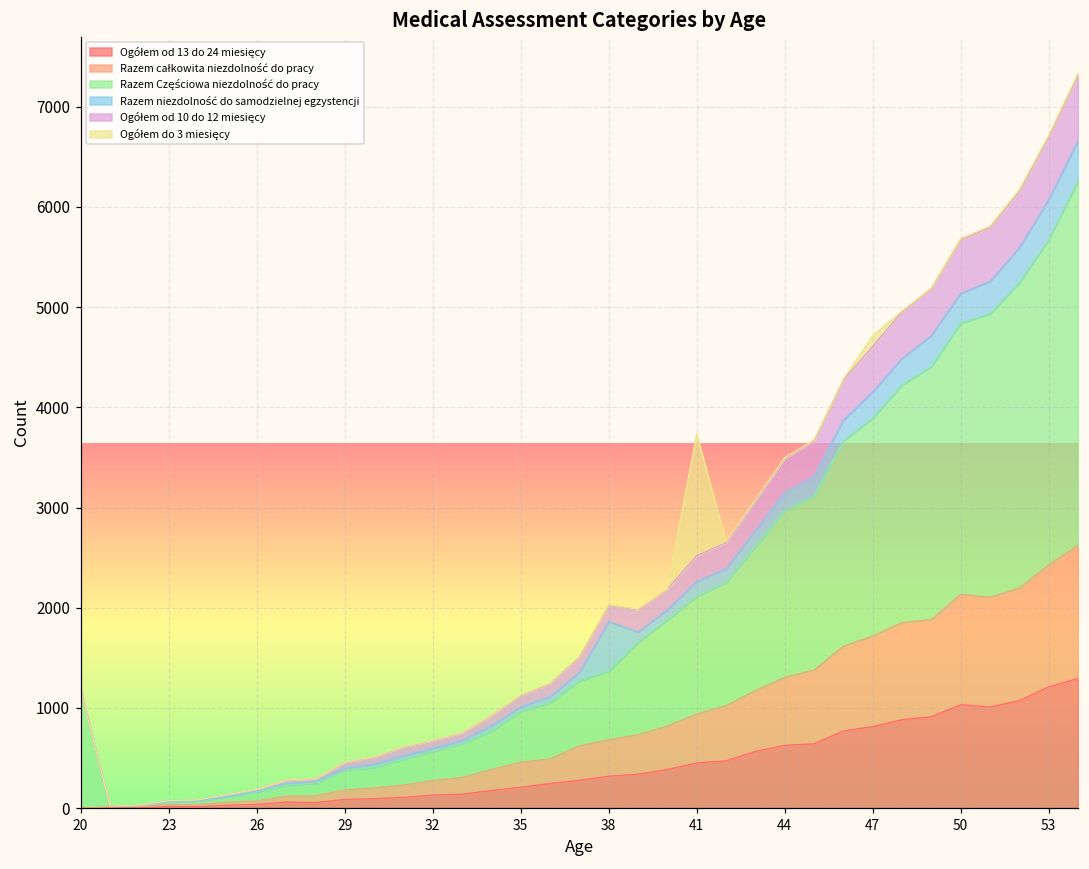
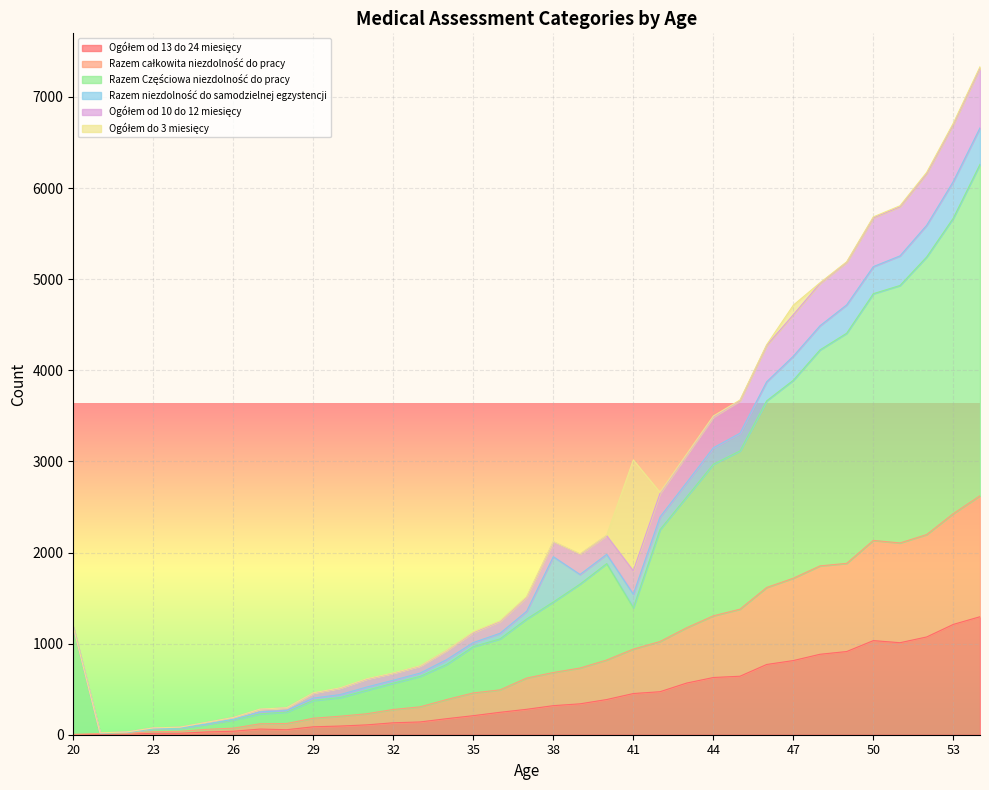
  {
    "Razem Częściowa niezdolność do pracy": {
      "32": 300,
      "35": 500,
-     "38": 700,
-     "41": 1200,
+     "38": 800,
+     "41": 500,
      "44": 1700,
      "47": 2200,
      "50": 2700,
      "53": 3200
    },
    "Razem niezdolność do samodzielnej egzystencji": {
      "32": 0,
      "35": 0,
      "38": 500,
      "41": 100,
      "44": 200,
      "47": 300,
      "50": 300,
      "53": 400
    },
    "Ogółem od 10 do 12 miesięcy": {
      "41": 300,
      "47": 500
    },
    "Ogółem do 3 miesięcy": {
      "41": 1200,
      "47": 100
    }
  }
